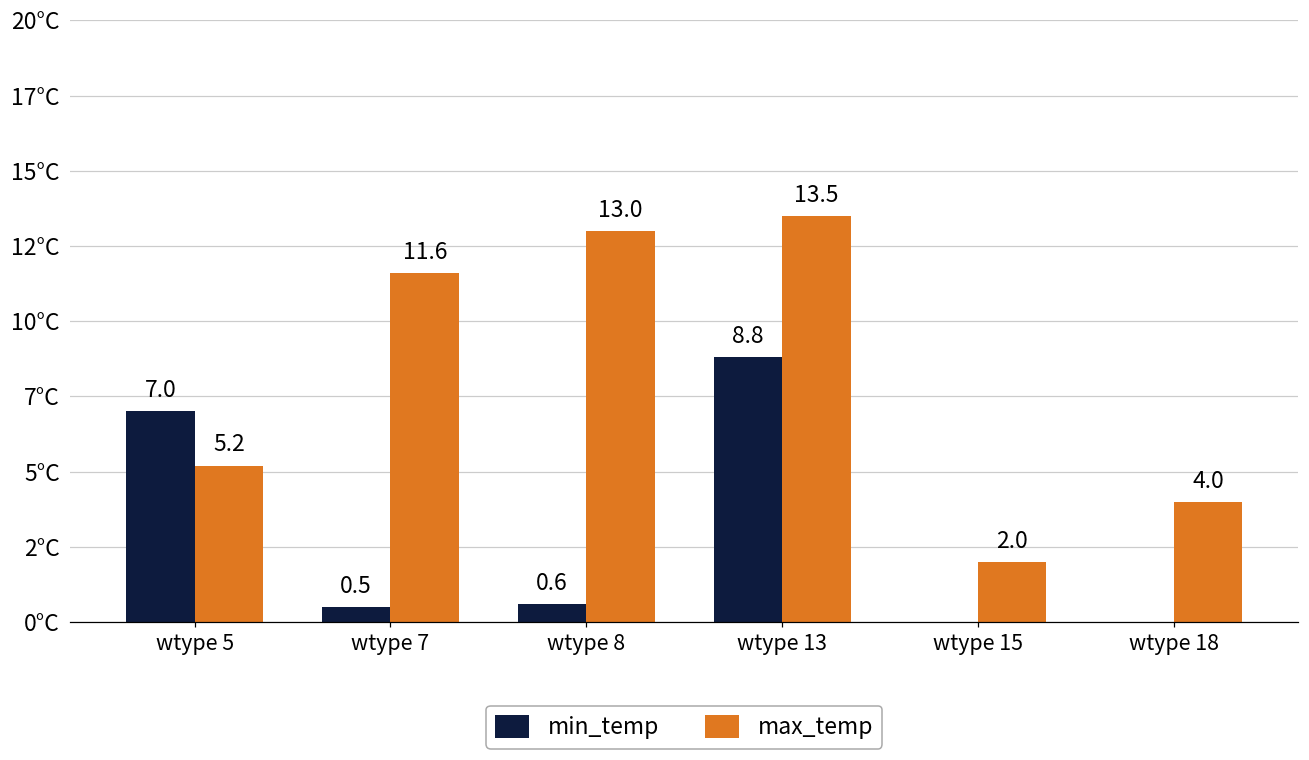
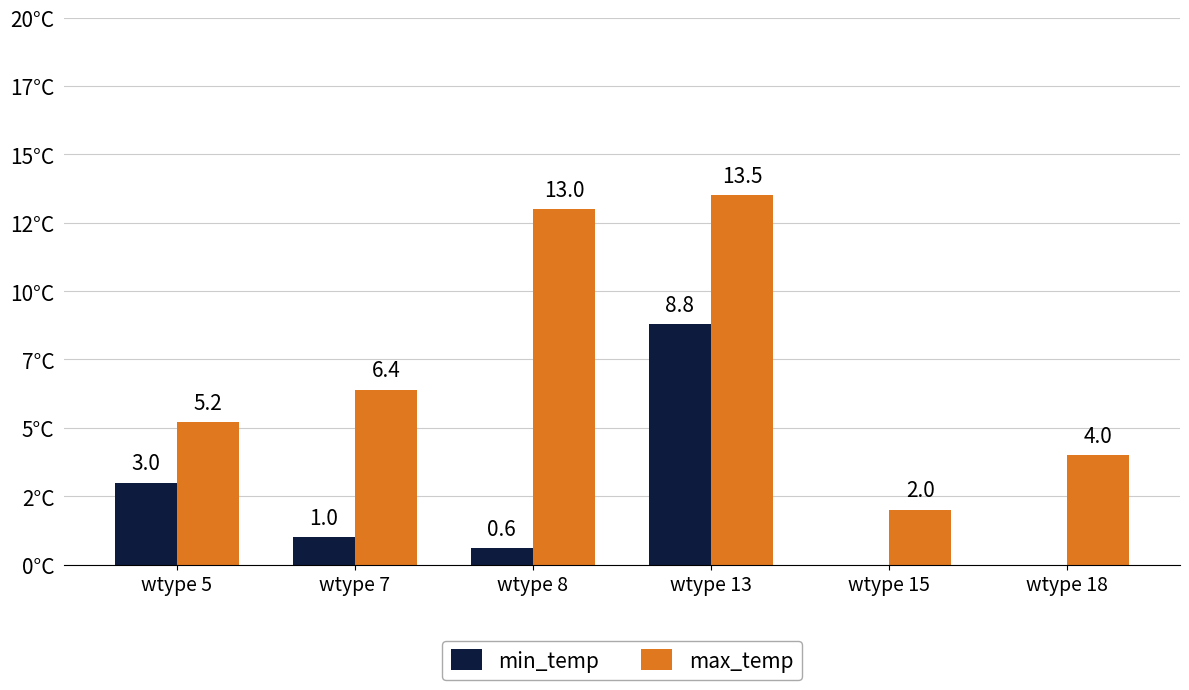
  {
    "min_temp": {
-     "wtype 5": 7.0,
-     "wtype 7": 0.5,
+     "wtype 5": 3.0,
+     "wtype 7": 1.0,
      "wtype 8": 0.6,
      "wtype 13": 8.8
    },
    "max_temp": {
      "wtype 5": 5.2,
-     "wtype 7": 11.6,
+     "wtype 7": 6.4,
      "wtype 8": 13.0,
      "wtype 13": 13.5,
      "wtype 15": 2.0,
      "wtype 18": 4.0
    }
  }
